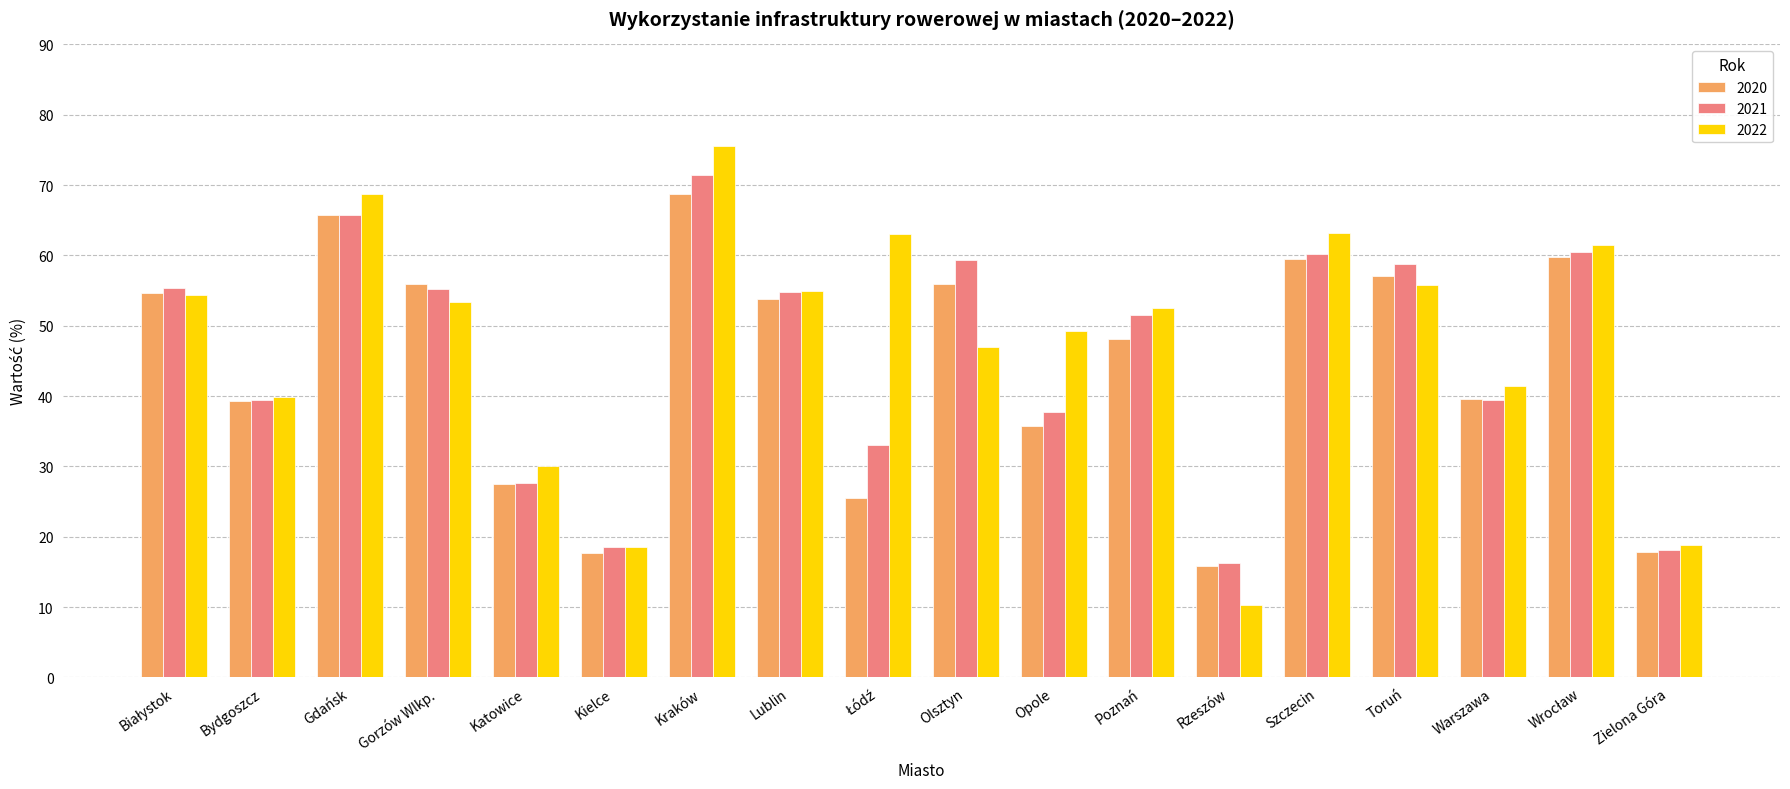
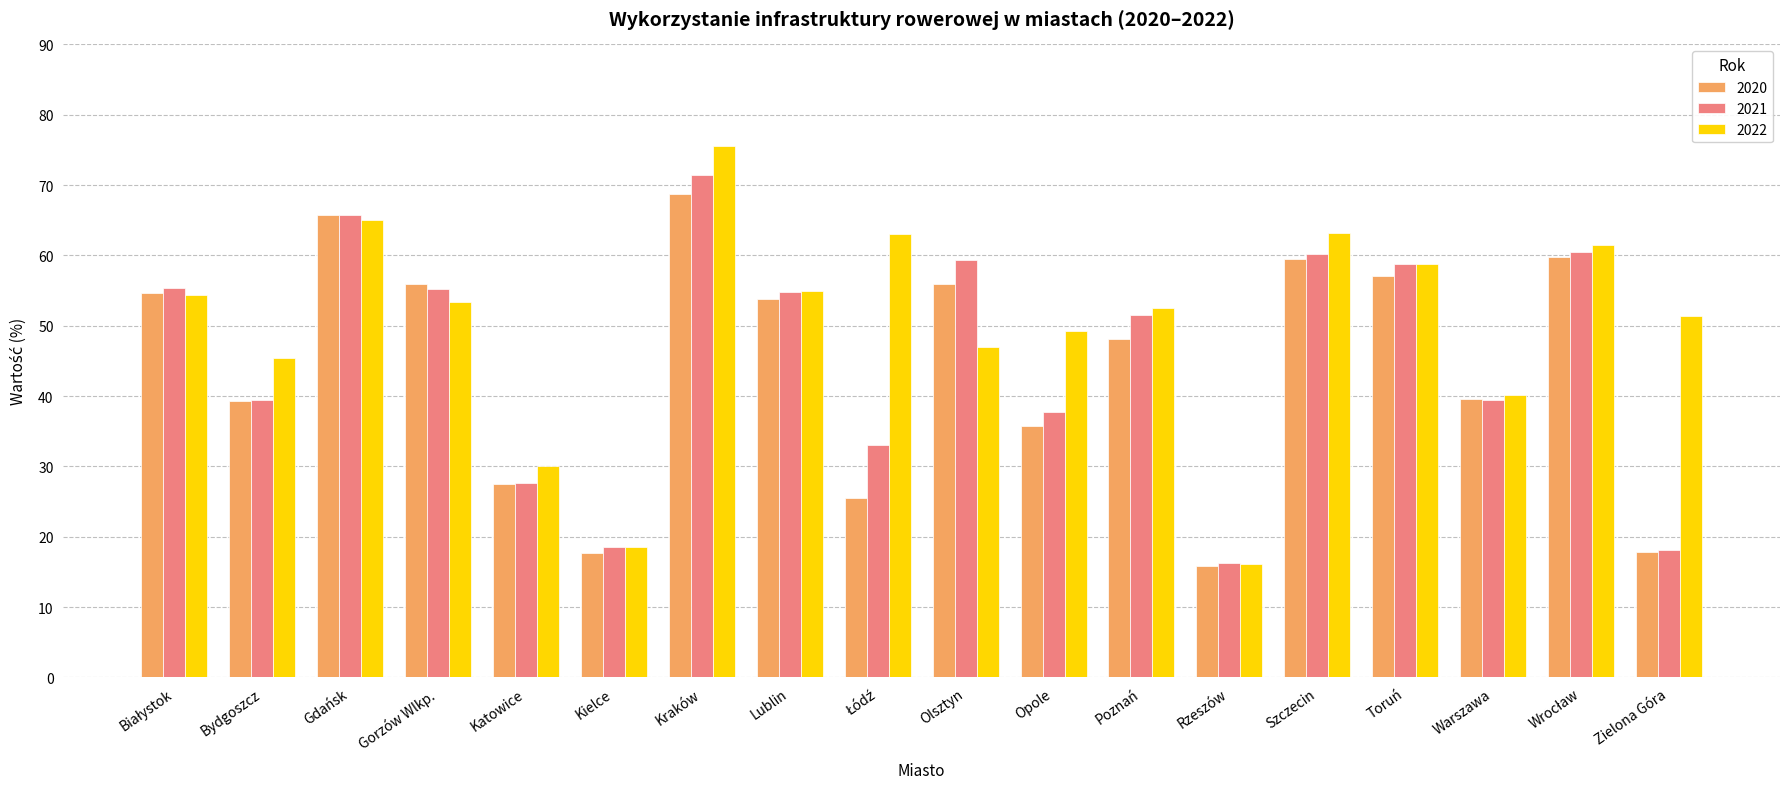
  {
    "2022": {
      "Białystok": 54,
-     "Bydgoszcz": 40,
-     "Gdańsk": 69,
+     "Bydgoszcz": 45,
+     "Gdańsk": 65,
      "Gorzów Wlkp.": 53,
      "Katowice": 30,
      "Kielce": 19,
      "Kraków": 76,
      "Lublin": 55,
      "Łódź": 63,
      "Olsztyn": 47,
      "Opole": 49,
      "Poznań": 53,
-     "Rzeszów": 10,
+     "Rzeszów": 16,
      "Szczecin": 63,
-     "Toruń": 56,
-     "Warszawa": 41,
+     "Toruń": 59,
+     "Warszawa": 40,
      "Wrocław": 62,
-     "Zielona Góra": 19
+     "Zielona Góra": 51
    }
  }
